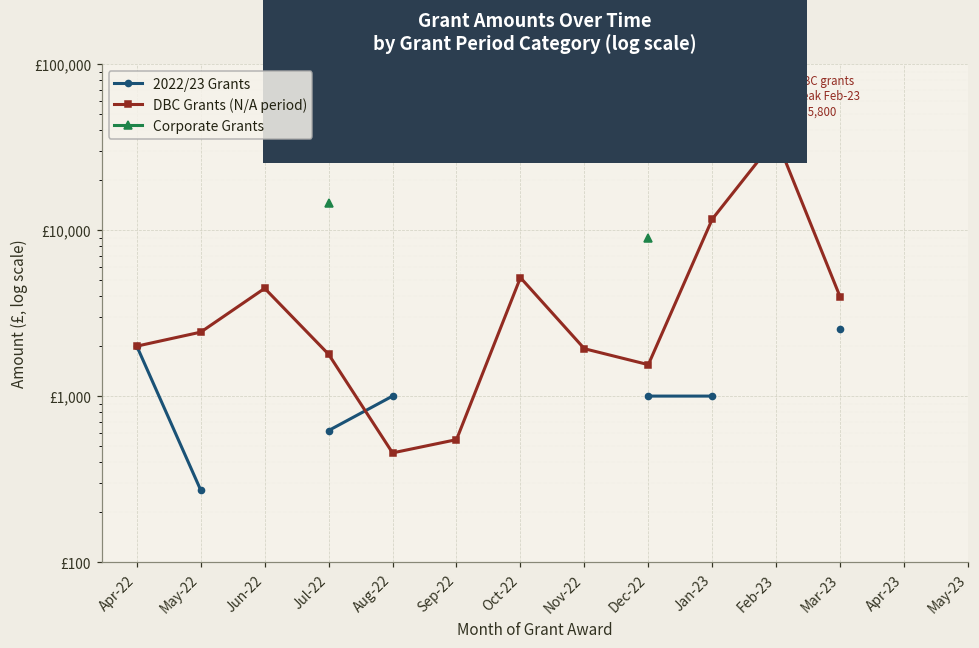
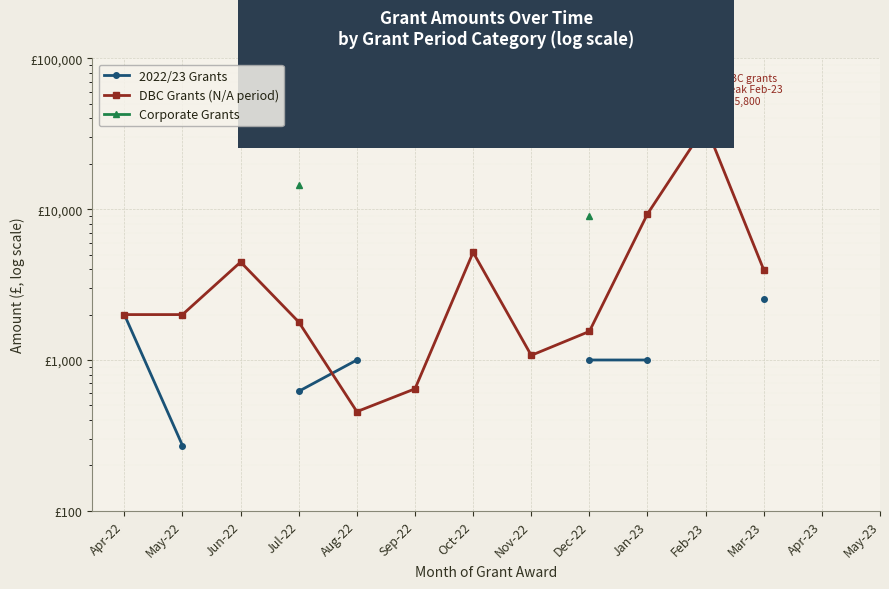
  {
    "2022/23 Grants": {
      "May-22": "£270",
      "Jul-22": "£620",
      "Aug-22": "£1,000",
      "Dec-22": "£1,000",
      "Jan-23": "£1,000",
      "Mar-23": "£2,500"
    },
    "DBC Grants (N/A period)": {
-     "May-22": "£2,400",
+     "May-22": "£2,000",
      "Jun-22": "£4,500",
      "Jul-22": "£1,800",
      "Aug-22": "£450",
-     "Sep-22": "£550",
+     "Sep-22": "£640",
      "Oct-22": "£5,200",
-     "Nov-22": "£1,900",
+     "Nov-22": "£1,100",
      "Dec-22": "£1,500",
-     "Jan-23": "£12,000",
+     "Jan-23": "£9,000",
      "Mar-23": "£4,000"
    },
    "Corporate Grants": {
      "Jul-22": "£15,000",
      "Dec-22": "£9,000"
    }
  }
